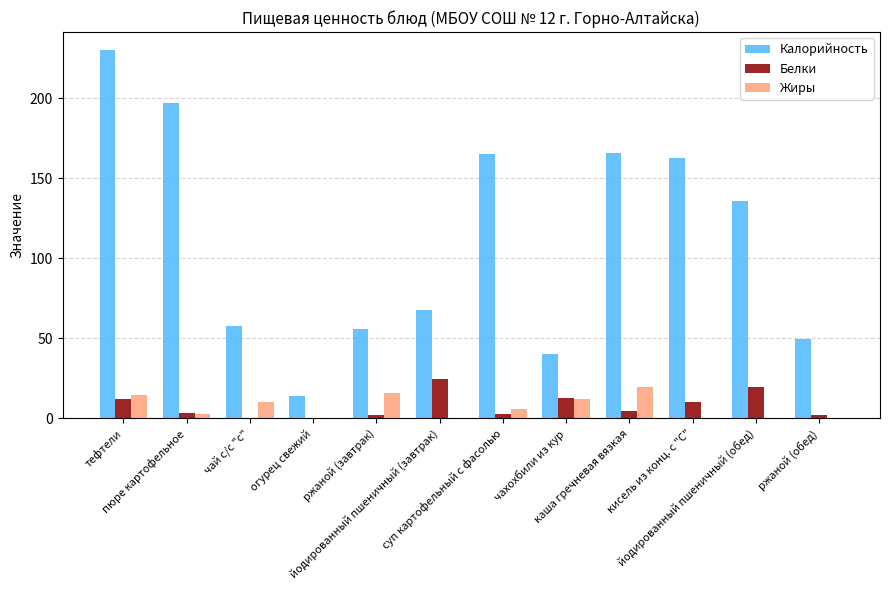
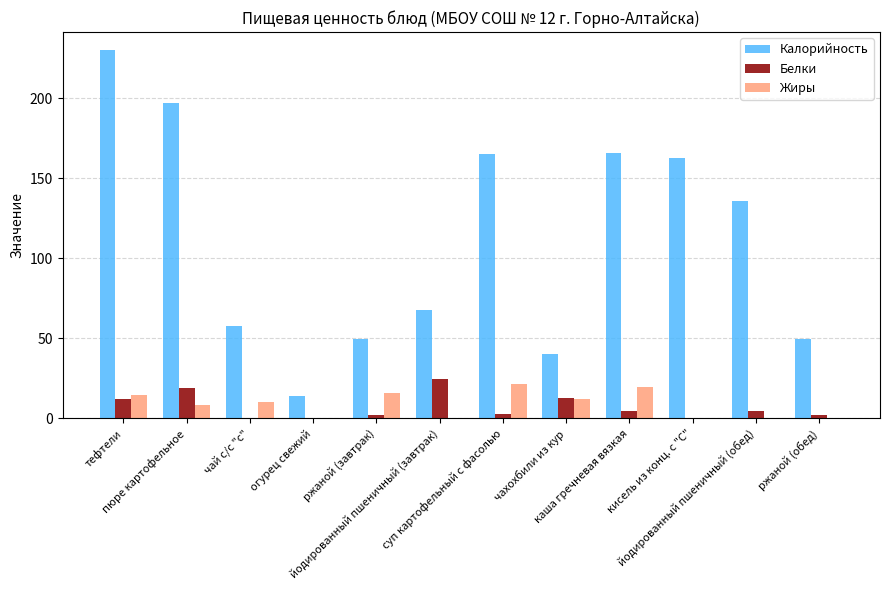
  {
    "Калорийность": {
      "тефтели": 230,
      "пюре картофельное": 197,
      "чай с/с \"с\"": 58,
      "огурец свежий": 14,
-     "ржаной (завтрак)": 56,
+     "ржаной (завтрак)": 50,
      "йодированный пшеничный (завтрак)": 68,
      "суп картофельный с фасолью": 165,
      "чахохбили из кур": 40,
      "каша гречневая вязкая": 166,
      "кисель из конц. с \"С\"": 163,
      "йодированный пшеничный (обед)": 136,
      "ржаной (обед)": 50
    },
    "Белки": {
      "тефтели": 12,
-     "пюре картофельное": 4,
+     "пюре картофельное": 19,
      "ржаной (завтрак)": 2,
      "йодированный пшеничный (завтрак)": 24,
      "суп картофельный с фасолью": 3,
      "чахохбили из кур": 13,
      "каша гречневая вязкая": 5,
-     "кисель из конц. с \"С\"": 10,
-     "йодированный пшеничный (обед)": 20,
+     "кисель из конц. с \"С\"": 0,
+     "йодированный пшеничный (обед)": 5,
      "ржаной (обед)": 2
    },
    "Жиры": {
      "тефтели": 15,
-     "пюре картофельное": 3,
+     "пюре картофельное": 8,
      "чай с/с \"с\"": 10,
      "ржаной (завтрак)": 16,
-     "суп картофельный с фасолью": 6,
+     "суп картофельный с фасолью": 21,
      "чахохбили из кур": 12,
      "каша гречневая вязкая": 20,
      "кисель из конц. с \"С\"": 0
    }
  }
